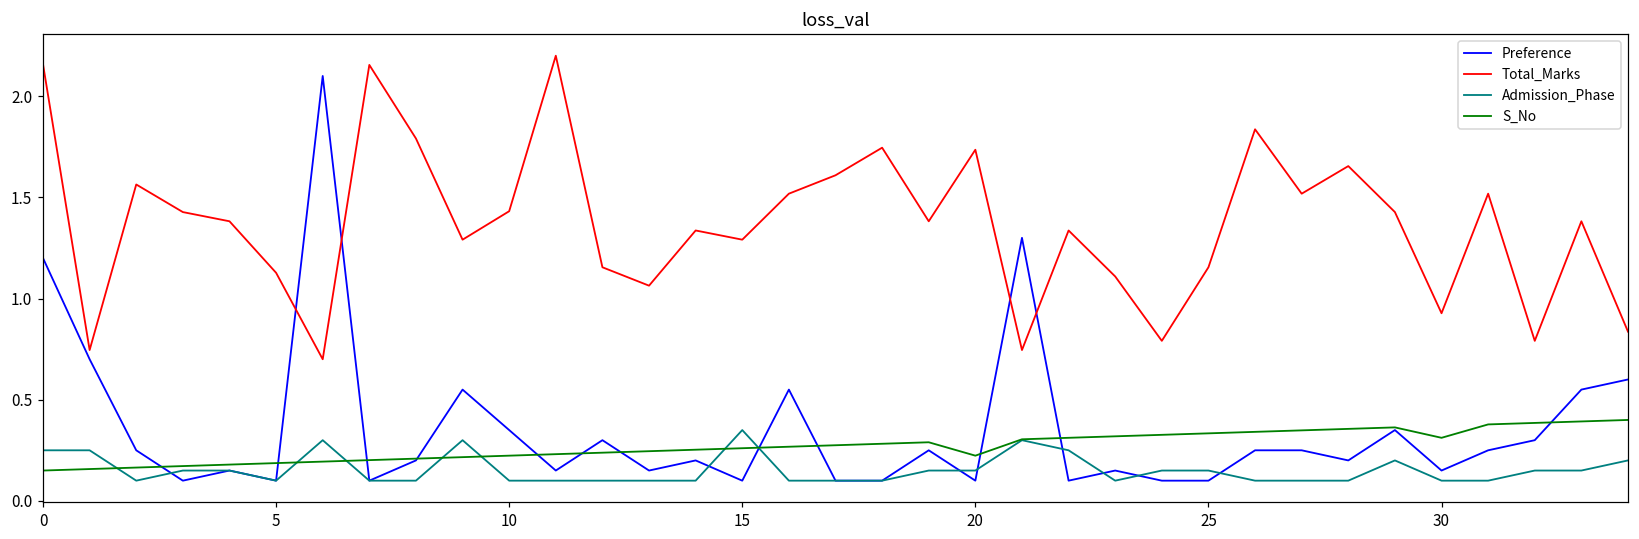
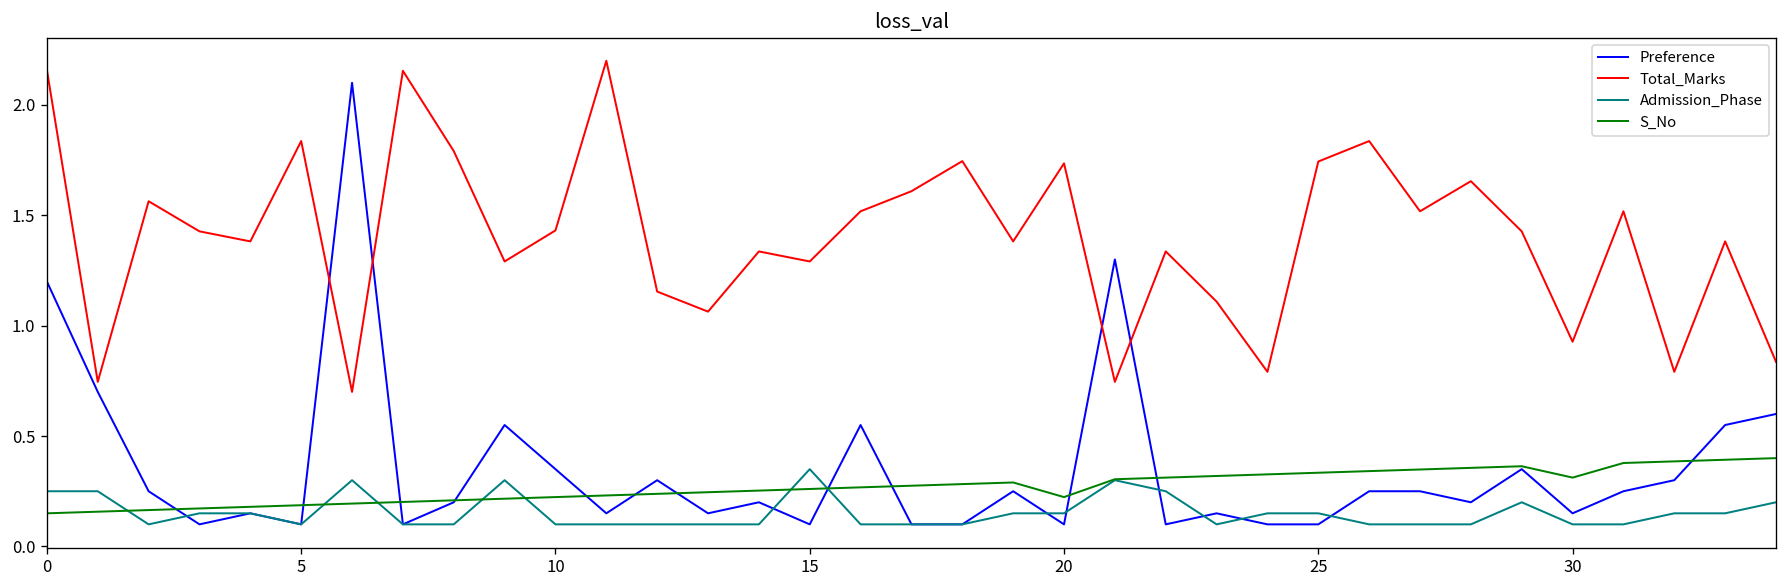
  {
    "Preference": {
      "0": 1.20,
      "10": 0.35,
      "15": 0.10,
      "20": 0.10,
      "25": 0.10,
      "30": 0.15
    },
    "Total_Marks": {
      "0": 2.16,
-     "5": 1.13,
+     "5": 1.84,
      "10": 1.43,
      "15": 1.29,
      "20": 1.74,
-     "25": 1.15,
+     "25": 1.74,
      "30": 0.93
    },
    "Admission_Phase": {
      "0": 0.25,
      "10": 0.10,
      "15": 0.35,
      "20": 0.15,
      "25": 0.15,
      "30": 0.10
    },
    "S_No": {
      "0": 0.15,
      "5": 0.19,
      "10": 0.22,
      "15": 0.26,
      "20": 0.22,
      "25": 0.33,
      "30": 0.31
    }
  }
